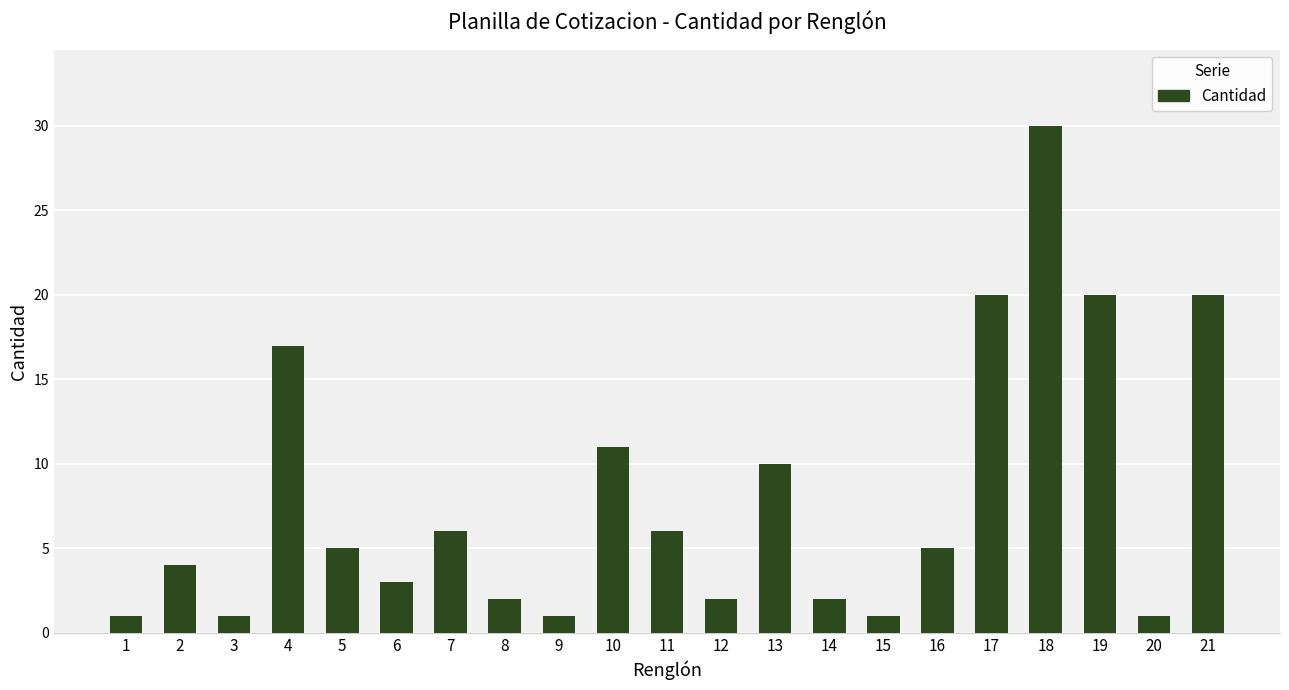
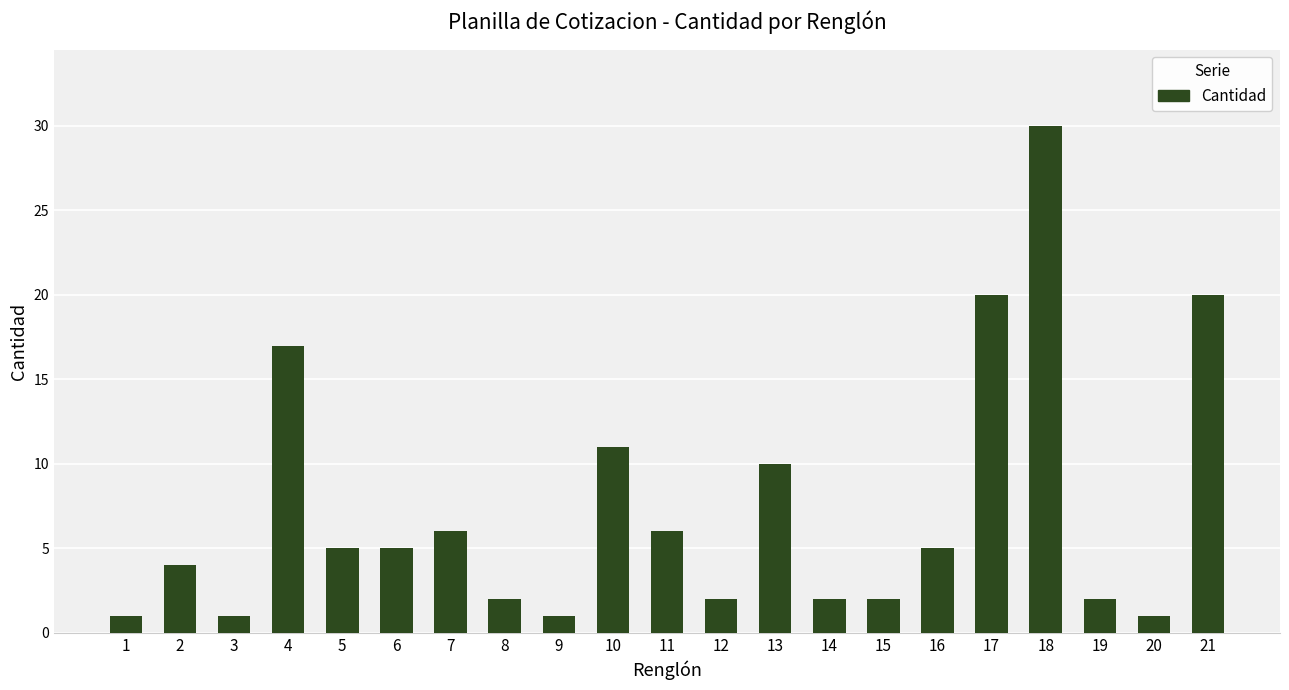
  {
    "1": 1,
    "2": 4,
    "3": 1,
    "4": 17,
    "5": 5,
-   "6": 3,
+   "6": 5,
    "7": 6,
    "8": 2,
    "9": 1,
    "10": 11,
    "11": 6,
    "12": 2,
    "13": 10,
    "14": 2,
-   "15": 1,
+   "15": 2,
    "16": 5,
    "17": 20,
    "18": 30,
-   "19": 20,
+   "19": 2,
    "20": 1,
    "21": 20
  }
